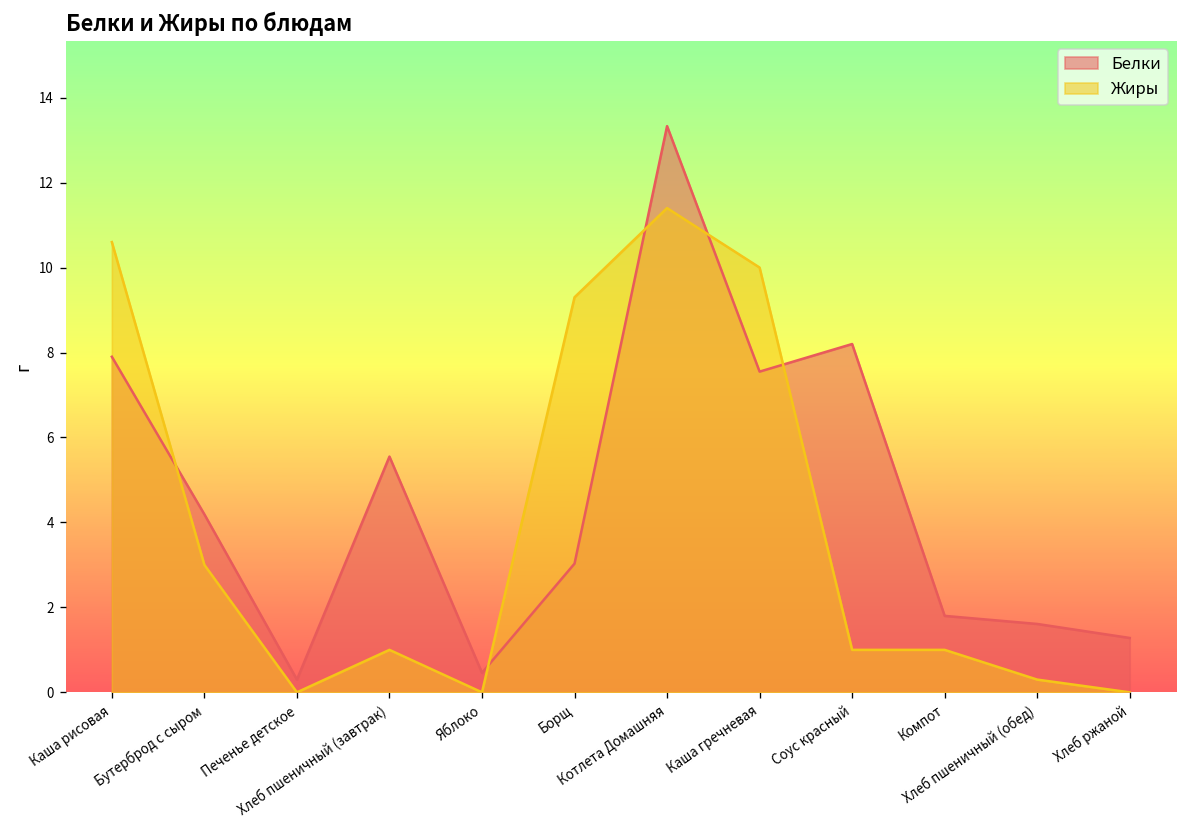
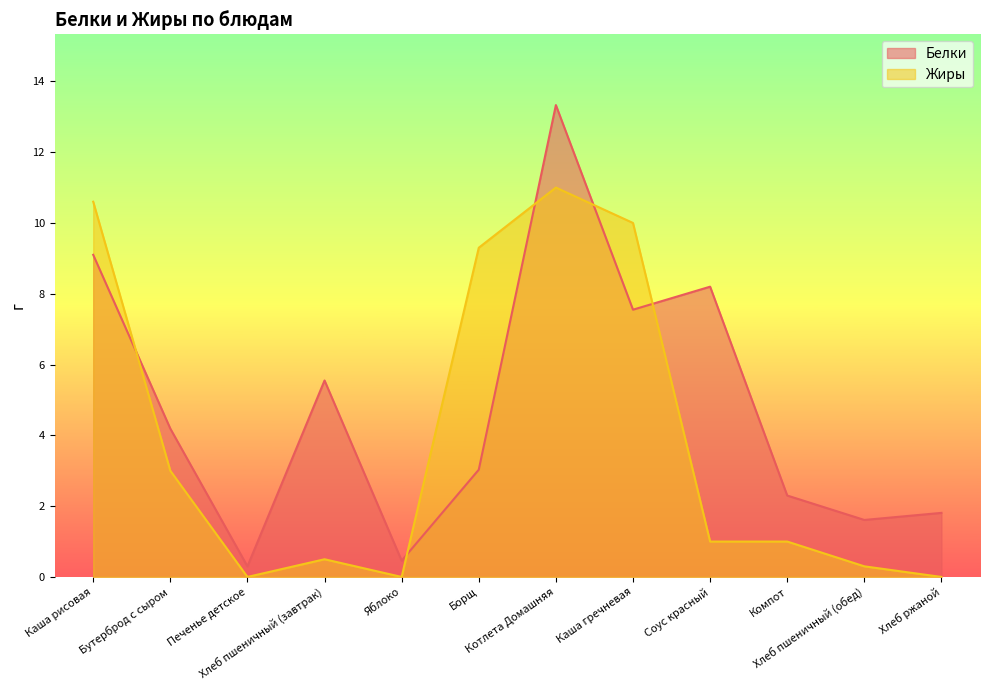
  {
    "Белки": {
-     "Каша рисовая": 7.9,
+     "Каша рисовая": 9.1,
      "Бутерброд с сыром": 4.2,
      "Печенье детское": 0.3,
      "Хлеб пшеничный (завтрак)": 5.6,
      "Яблоко": 0.5,
      "Борщ": 3.0,
      "Котлета Домашняя": 13.3,
      "Каша гречневая": 7.6,
      "Соус красный": 8.2,
-     "Компот": 1.8,
+     "Компот": 2.3,
      "Хлеб пшеничный (обед)": 1.6,
-     "Хлеб ржаной": 1.3
+     "Хлеб ржаной": 1.8
    },
    "Жиры": {
      "Каша рисовая": 10.6,
      "Бутерброд с сыром": 3.0,
      "Печенье детское": 0.0,
-     "Хлеб пшеничный (завтрак)": 1.0,
+     "Хлеб пшеничный (завтрак)": 0.5,
      "Яблоко": 0.0,
      "Борщ": 9.3,
-     "Котлета Домашняя": 11.4,
+     "Котлета Домашняя": 11.0,
      "Каша гречневая": 10.0,
      "Соус красный": 1.0,
      "Компот": 1.0,
      "Хлеб пшеничный (обед)": 0.3,
      "Хлеб ржаной": 0.0
    }
  }
